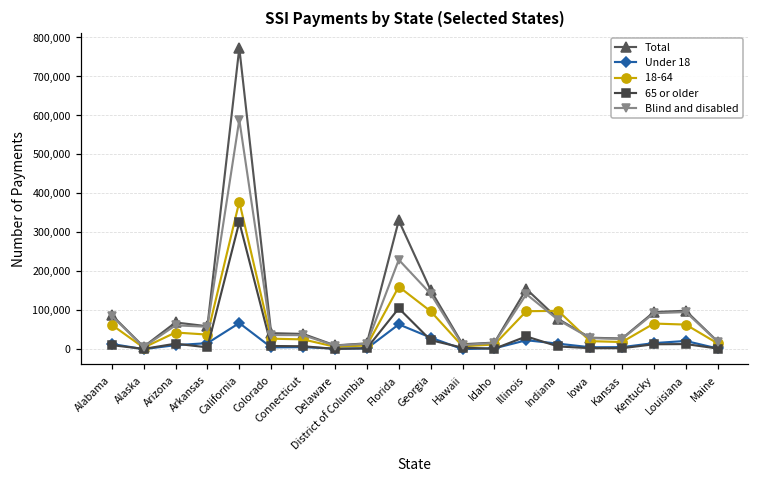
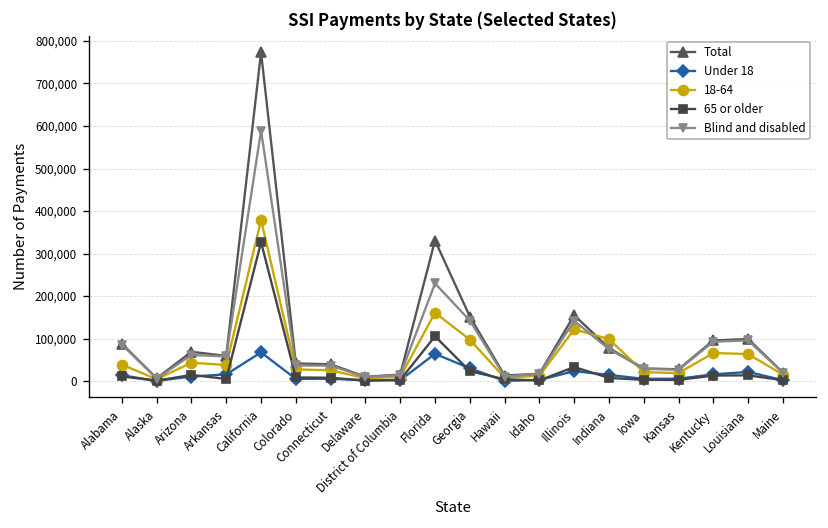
  {
    "Under 18": {
      "Arkansas": "20,000",
      "California": "70,000",
      "Florida": "60,000",
      "Illinois": "20,000",
      "Indiana": "10,000",
      "Louisiana": "20,000"
    },
    "18-64": {
-     "Alabama": "60,000",
+     "Alabama": "40,000",
      "Arizona": "40,000",
      "Arkansas": "40,000",
      "California": "380,000",
      "Colorado": "30,000",
      "Connecticut": "30,000",
      "Florida": "160,000",
      "Georgia": "100,000",
-     "Illinois": "100,000",
+     "Illinois": "120,000",
      "Indiana": "100,000",
      "Iowa": "20,000",
      "Kansas": "20,000",
      "Kentucky": "70,000",
      "Louisiana": "60,000"
    },
    "Blind and disabled": {
      "Arizona": "60,000",
      "California": "590,000",
      "Florida": "230,000",
      "Georgia": "140,000",
      "Illinois": "140,000"
    }
  }
